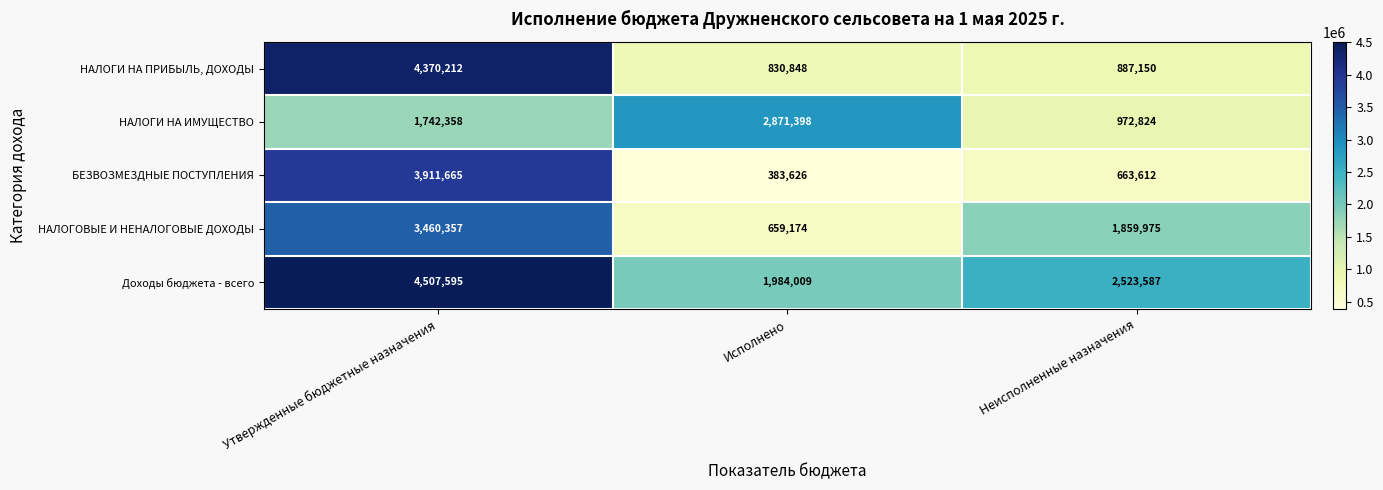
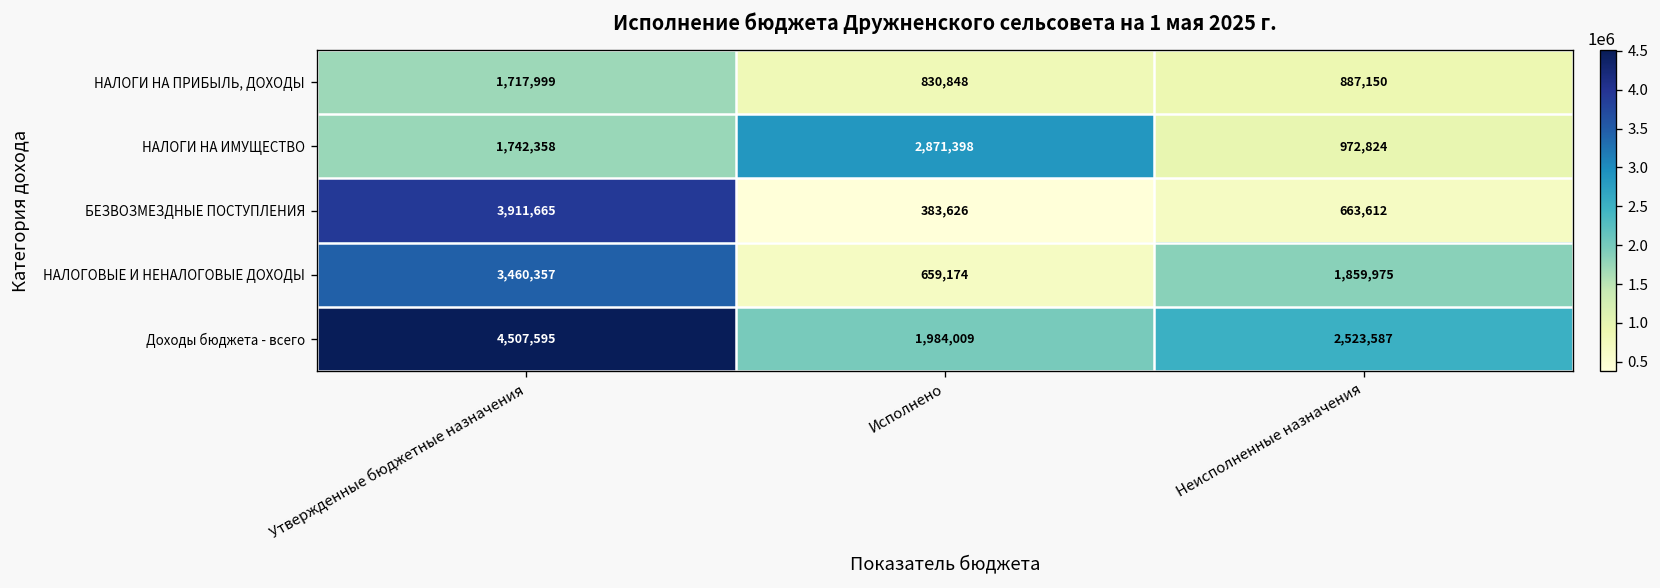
  {
    "НАЛОГИ НА ПРИБЫЛЬ, ДОХОДЫ": {
-     "Утвержденные бюджетные назначения": "4,370,212",
+     "Утвержденные бюджетные назначения": "1,717,999",
      "Исполнено": "830,848",
      "Неисполненные назначения": "887,150"
    },
    "НАЛОГИ НА ИМУЩЕСТВО": {
      "Утвержденные бюджетные назначения": "1,742,358",
      "Исполнено": "2,871,398",
      "Неисполненные назначения": "972,824"
    },
    "БЕЗВОЗМЕЗДНЫЕ ПОСТУПЛЕНИЯ": {
      "Утвержденные бюджетные назначения": "3,911,665",
      "Исполнено": "383,626",
      "Неисполненные назначения": "663,612"
    },
    "НАЛОГОВЫЕ И НЕНАЛОГОВЫЕ ДОХОДЫ": {
      "Утвержденные бюджетные назначения": "3,460,357",
      "Исполнено": "659,174",
      "Неисполненные назначения": "1,859,975"
    },
    "Доходы бюджета - всего": {
      "Утвержденные бюджетные назначения": "4,507,595",
      "Исполнено": "1,984,009",
      "Неисполненные назначения": "2,523,587"
    }
  }
